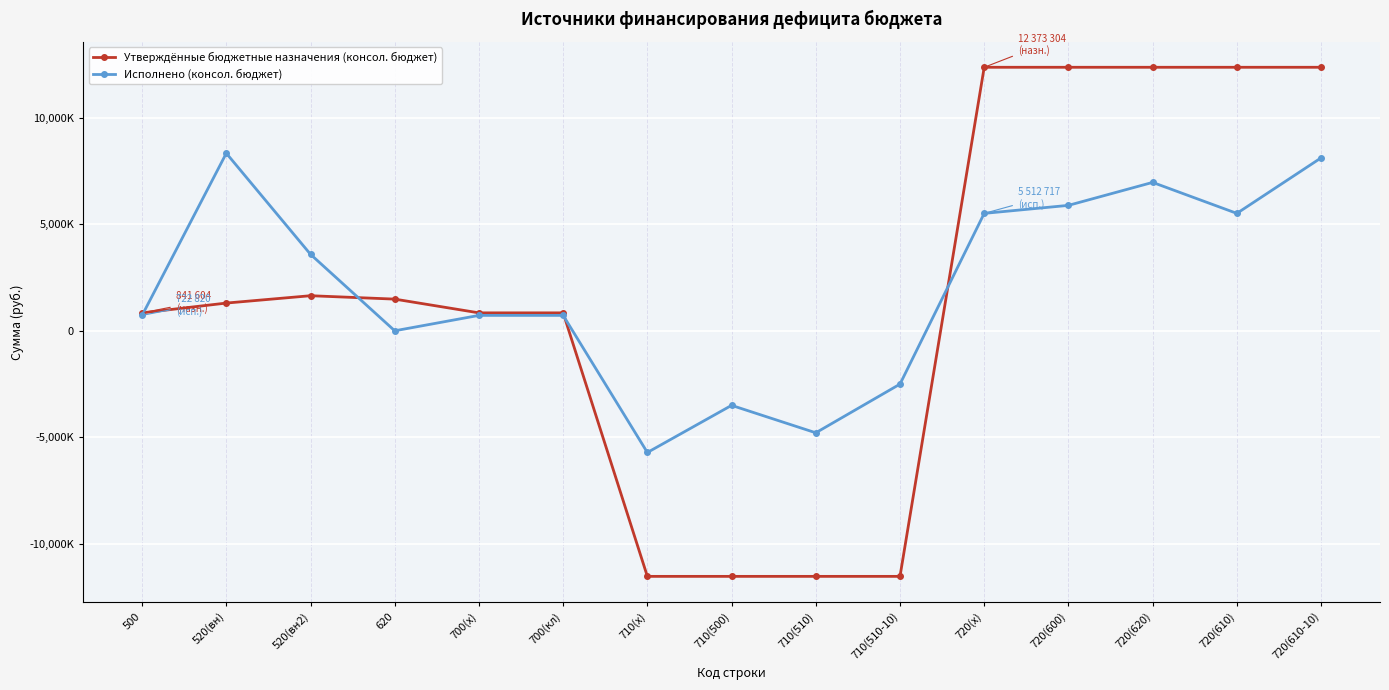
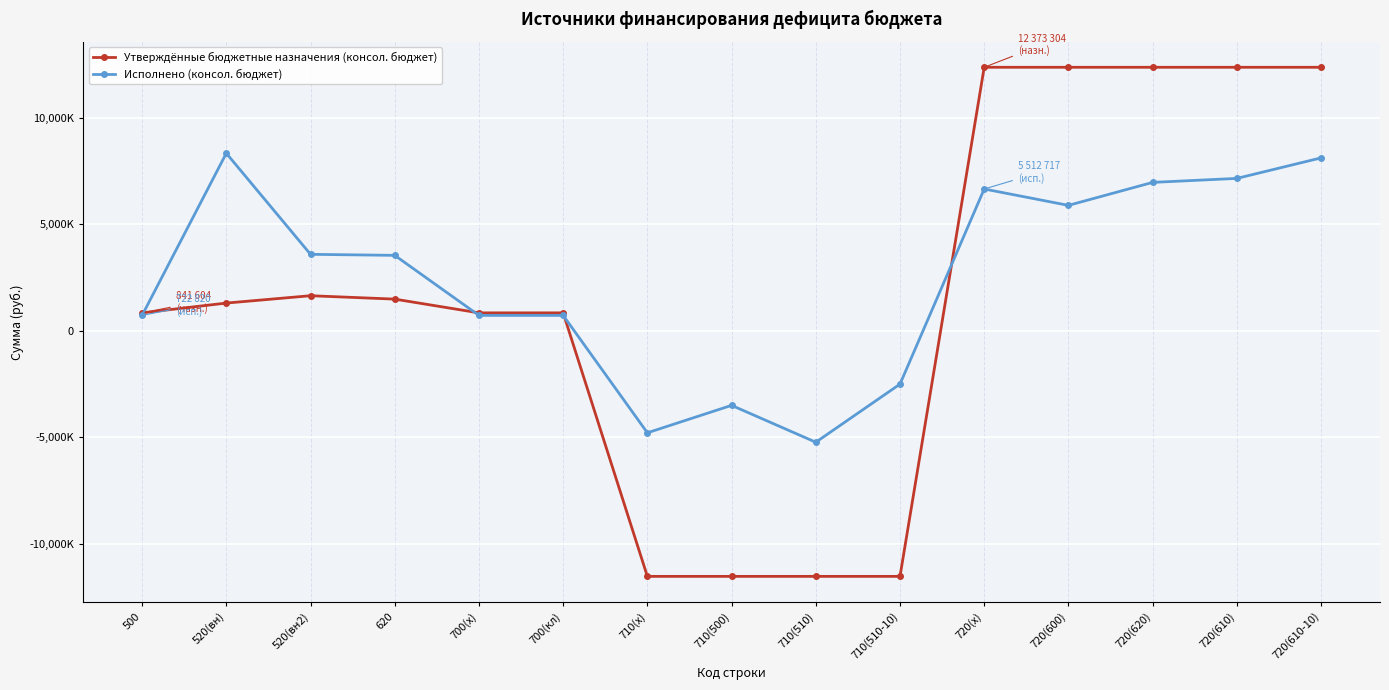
  {
    "Утверждённые бюджетные назначения (консол. бюджет)": {
      "520(вн)": "1,300,000",
      "520(вн2)": "1,600,000",
      "620": "1,500,000",
      "710(х)": "-11,500,000",
      "710(500)": "-11,500,000",
      "710(510)": "-11,500,000",
      "710(510-10)": "-11,500,000",
      "720(620)": "12,400,000",
      "720(610)": "12,400,000",
      "720(610-10)": "12,400,000"
    },
    "Исполнено (консол. бюджет)": {
      "520(вн)": "8,300,000",
      "520(вн2)": "3,600,000",
-     "620": "0",
-     "710(х)": "-5,700,000",
+     "620": "3,500,000",
+     "710(х)": "-4,800,000",
      "710(500)": "-3,500,000",
-     "710(510)": "-4,800,000",
+     "710(510)": "-5,200,000",
      "710(510-10)": "-2,500,000",
-     "720(х)": "5,500,000",
+     "720(х)": "6,700,000",
      "720(600)": "5,900,000",
      "720(620)": "7,000,000",
-     "720(610)": "5,500,000",
+     "720(610)": "7,200,000",
      "720(610-10)": "8,100,000"
    }
  }
